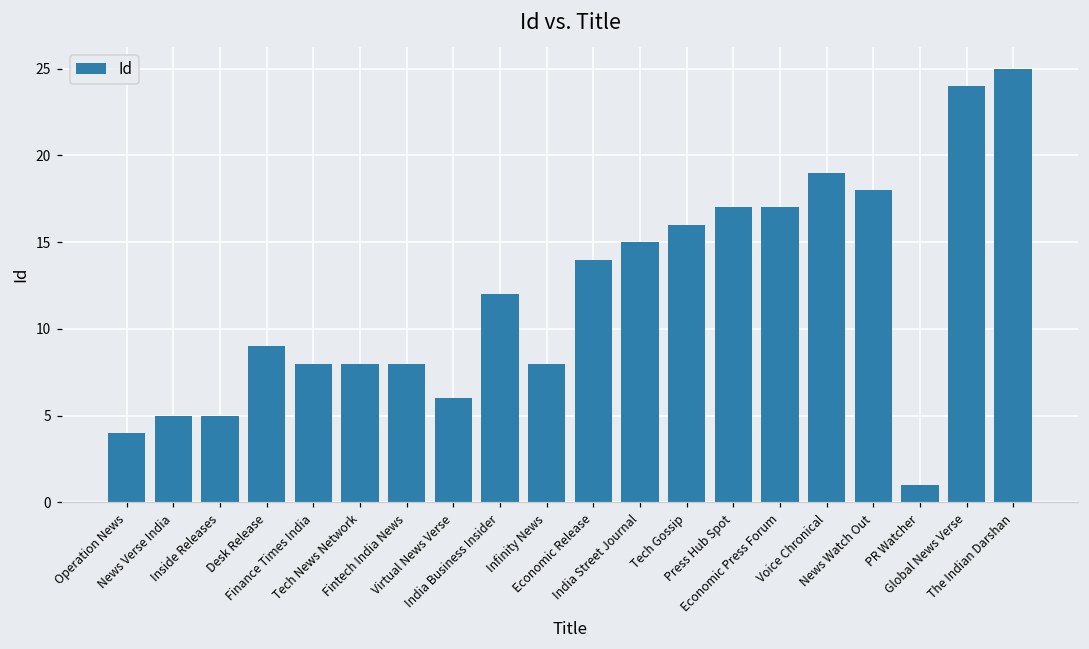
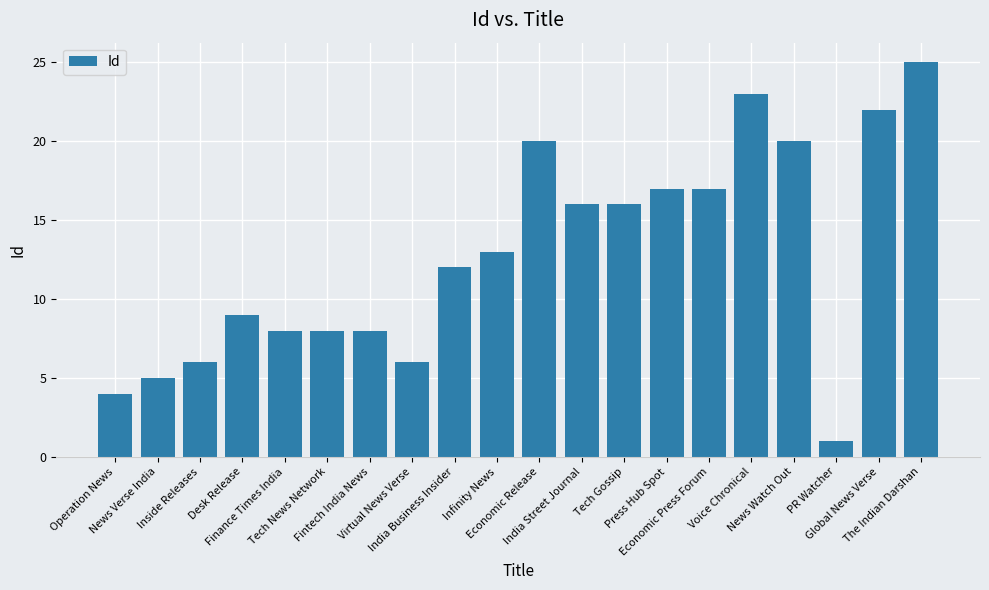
  {
    "Operation News": 4,
    "News Verse India": 5,
-   "Inside Releases": 5,
+   "Inside Releases": 6,
    "Desk Release": 9,
    "Finance Times India": 8,
    "Tech News Network": 8,
    "Fintech India News": 8,
    "Virtual News Verse": 6,
    "India Business Insider": 12,
-   "Infinity News": 8,
-   "Economic Release": 14,
-   "India Street Journal": 15,
+   "Infinity News": 13,
+   "Economic Release": 20,
+   "India Street Journal": 16,
    "Tech Gossip": 16,
    "Press Hub Spot": 17,
    "Economic Press Forum": 17,
-   "Voice Chronical": 19,
-   "News Watch Out": 18,
+   "Voice Chronical": 23,
+   "News Watch Out": 20,
    "PR Watcher": 1,
-   "Global News Verse": 24,
+   "Global News Verse": 22,
    "The Indian Darshan": 25
  }
